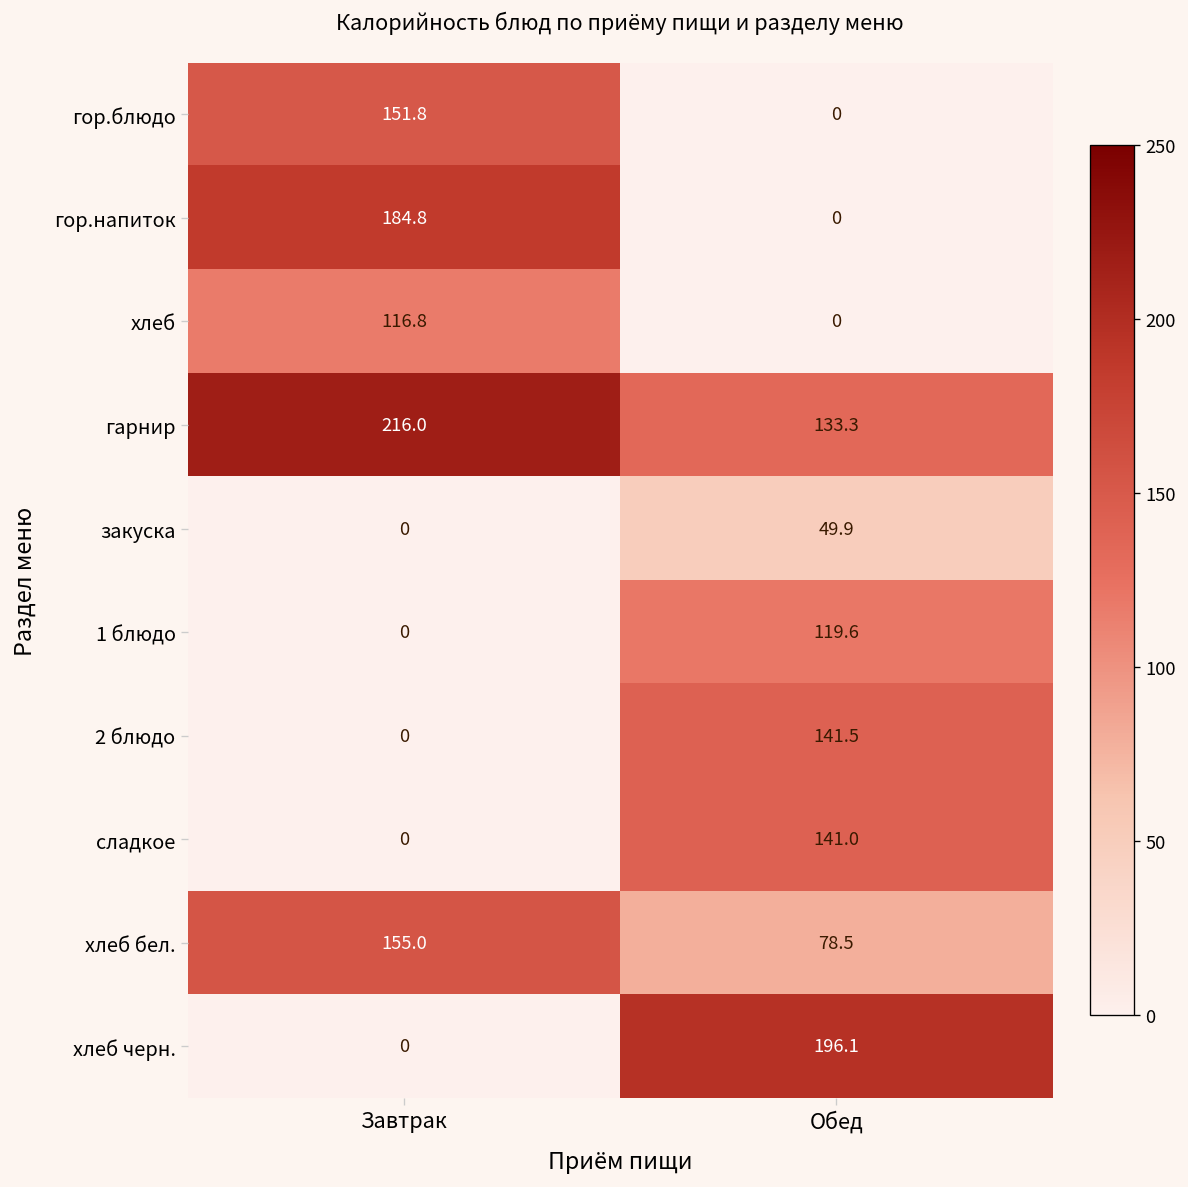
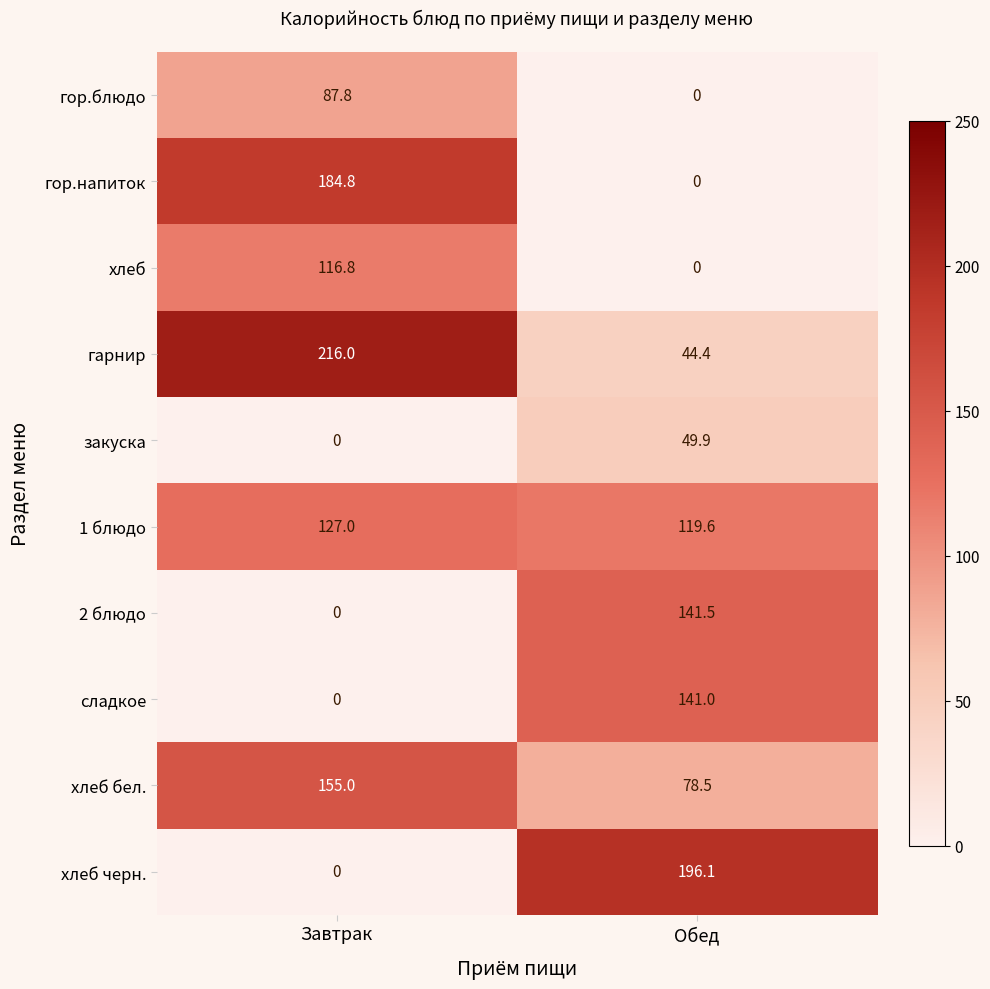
  {
    "гор.блюдо": {
-     "Завтрак": 151.8,
+     "Завтрак": 87.8,
      "Обед": 0
    },
    "гор.напиток": {
      "Завтрак": 184.8,
      "Обед": 0
    },
    "хлеб": {
      "Завтрак": 116.8,
      "Обед": 0
    },
    "гарнир": {
      "Завтрак": 216.0,
-     "Обед": 133.3
+     "Обед": 44.4
    },
    "закуска": {
      "Завтрак": 0,
      "Обед": 49.9
    },
    "1 блюдо": {
-     "Завтрак": 0,
+     "Завтрак": 127.0,
      "Обед": 119.6
    },
    "2 блюдо": {
      "Завтрак": 0,
      "Обед": 141.5
    },
    "сладкое": {
      "Завтрак": 0,
      "Обед": 141.0
    },
    "хлеб бел.": {
      "Завтрак": 155.0,
      "Обед": 78.5
    },
    "хлеб черн.": {
      "Завтрак": 0,
      "Обед": 196.1
    }
  }
